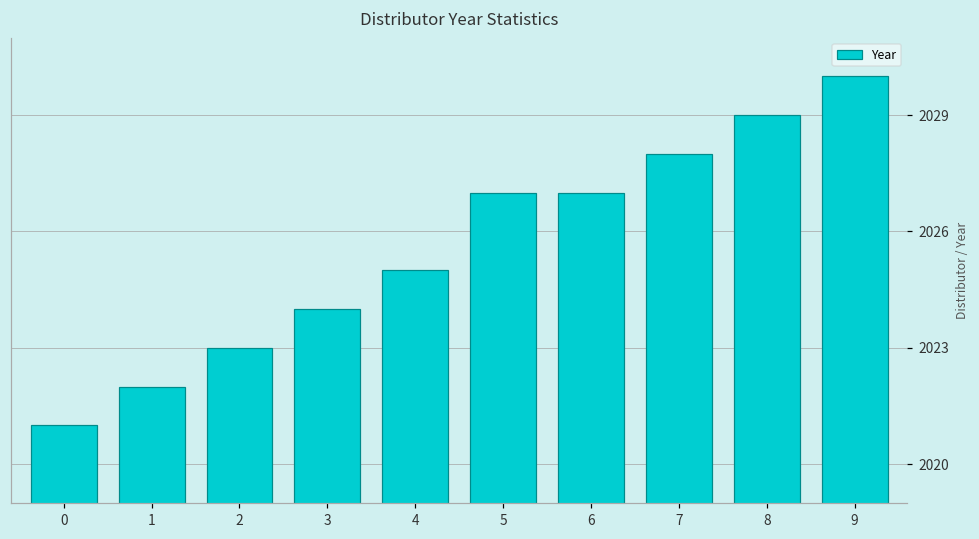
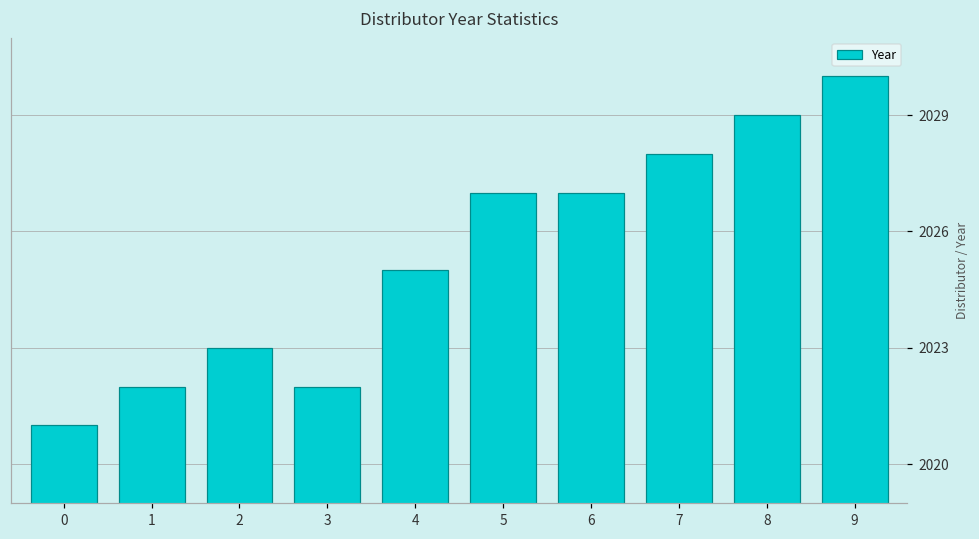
  {
    "0": 2021,
    "1": 2022,
    "2": 2023,
-   "3": 2024,
+   "3": 2022,
    "4": 2025,
    "5": 2027,
    "6": 2027,
    "7": 2028,
    "8": 2029,
    "9": 2030
  }
